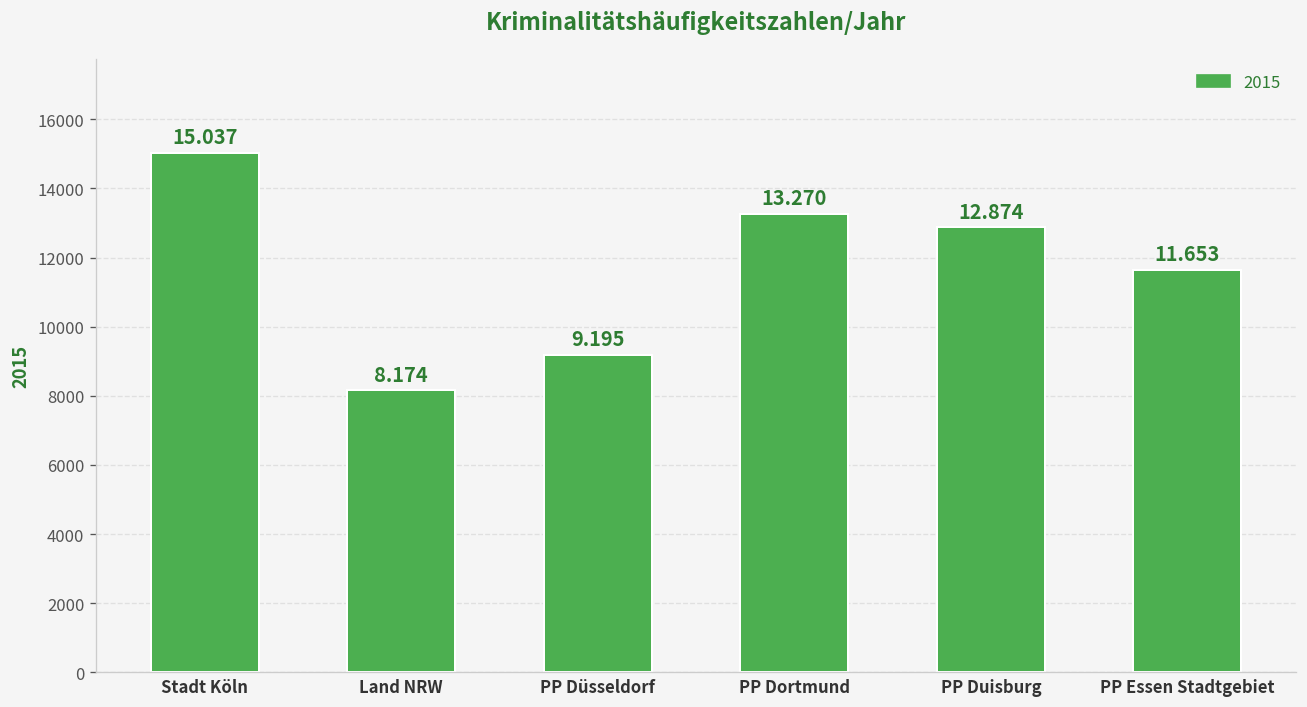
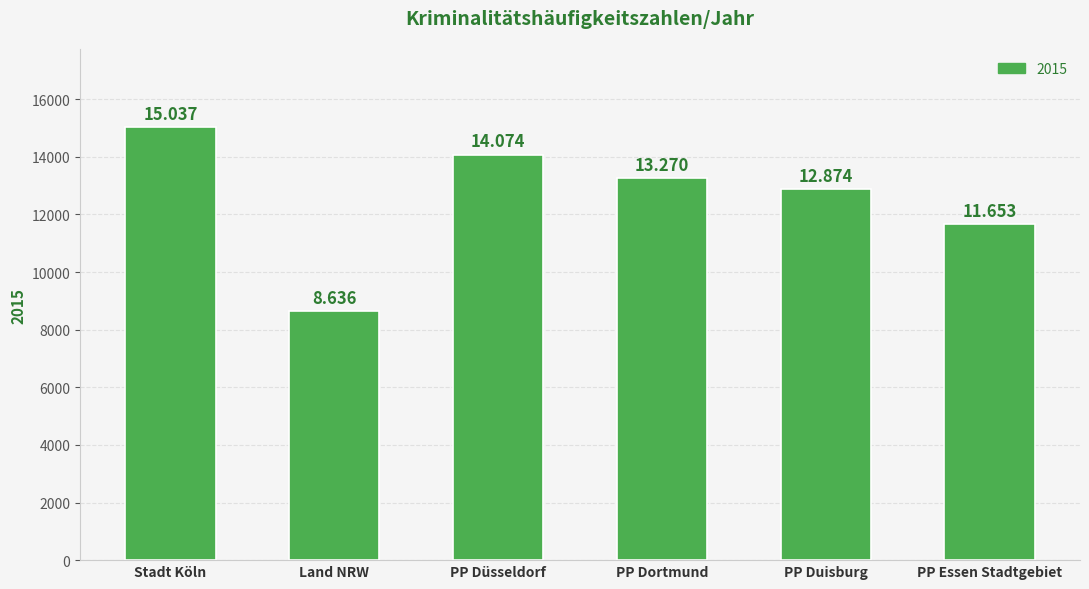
  {
-   "Land NRW": 8.174,
-   "PP Düsseldorf": 9.195
+   "Land NRW": 8.636,
+   "PP Düsseldorf": 14.074
  }
